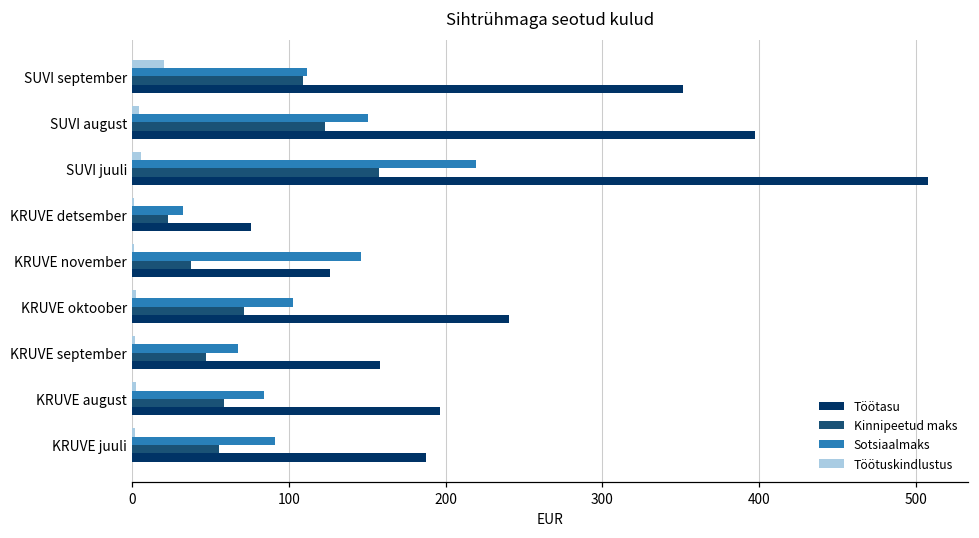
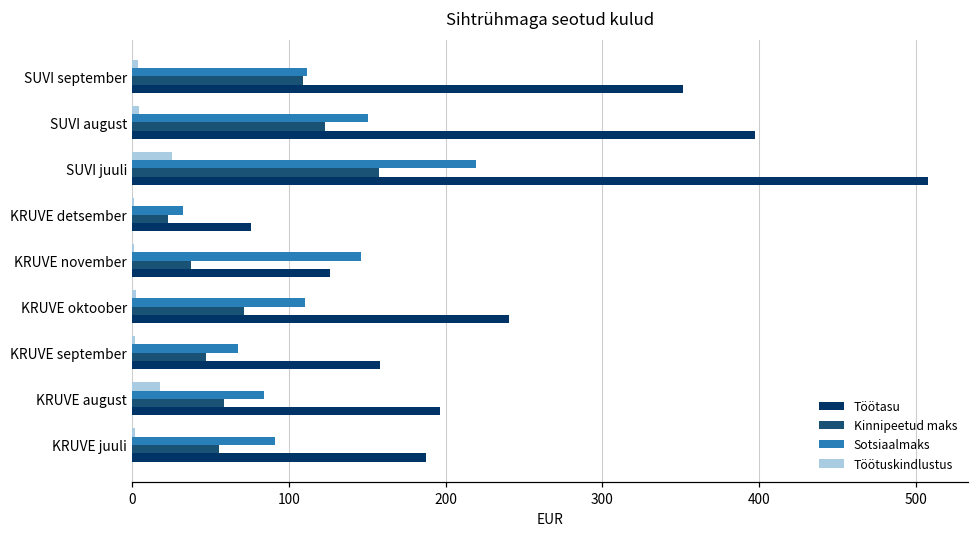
  {
    "Sotsiaalmaks": {
      "SUVI september": 111,
      "SUVI august": 150,
      "SUVI juuli": 220,
      "KRUVE detsember": 32,
      "KRUVE november": 146,
-     "KRUVE oktoober": 103,
+     "KRUVE oktoober": 110,
      "KRUVE september": 68,
      "KRUVE august": 84,
      "KRUVE juuli": 91
    },
    "Töötuskindlustus": {
-     "SUVI september": 20,
+     "SUVI september": 4,
      "SUVI august": 4,
-     "SUVI juuli": 5,
+     "SUVI juuli": 25,
      "KRUVE oktoober": 2,
-     "KRUVE august": 2,
+     "KRUVE august": 18,
      "KRUVE juuli": 2
    }
  }
